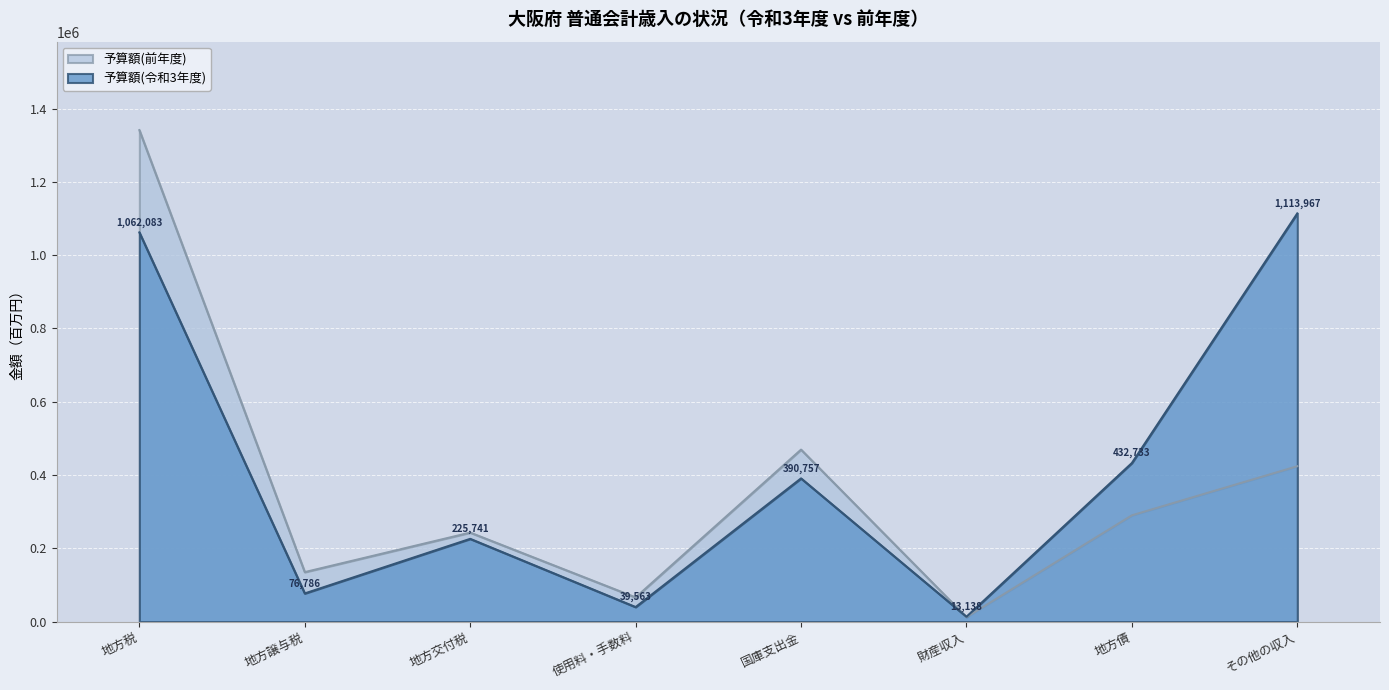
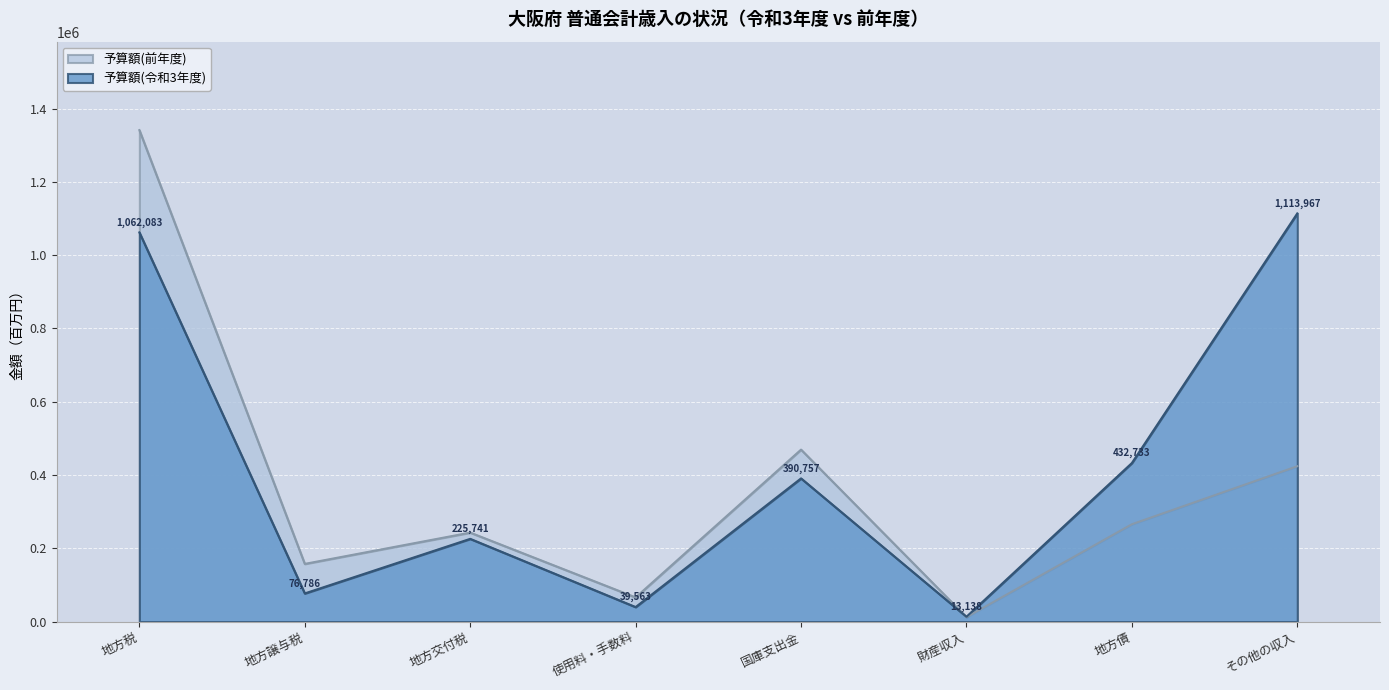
  {
    "予算額(前年度)": {
      "地方税": "1340000",
-     "地方譲与税": "130000",
+     "地方譲与税": "160000",
      "国庫支出金": "470000",
-     "地方債": "290000",
+     "地方債": "270000",
      "その他の収入": "420000"
    },
    "予算額(令和3年度)": {
      "地方税": "1,062,083",
      "地方譲与税": "76,786",
      "国庫支出金": "390,757",
      "地方債": "432,733",
      "その他の収入": "1,113,967"
    }
  }
